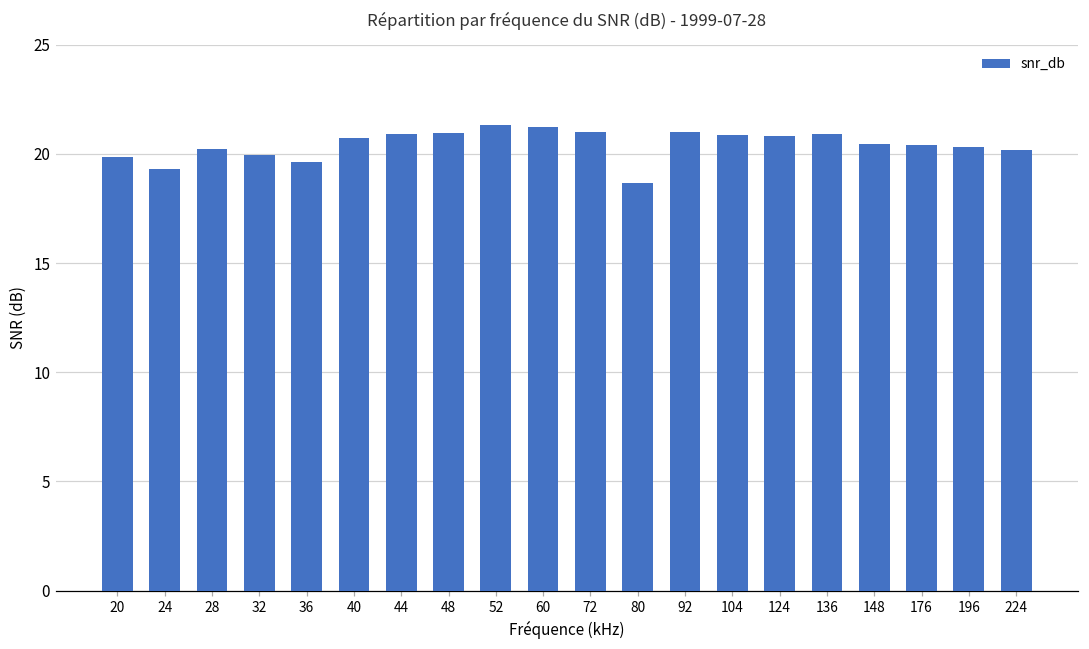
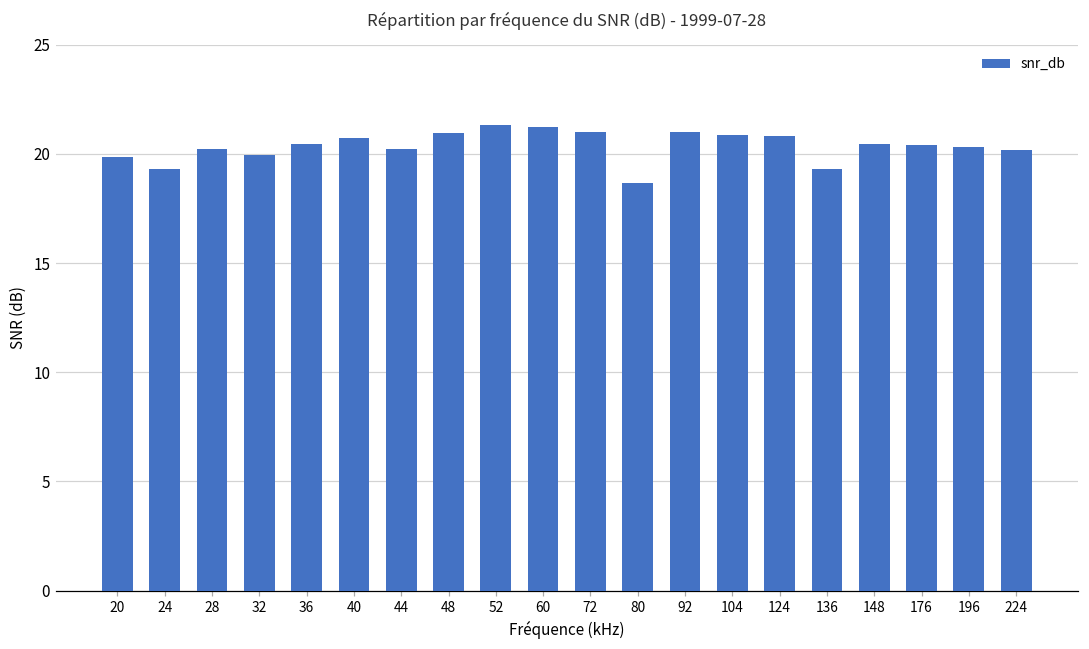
  {
    "20": 19.8,
    "24": 19.3,
    "28": 20.2,
    "32": 19.9,
-   "36": 19.6,
+   "36": 20.5,
    "40": 20.7,
-   "44": 20.9,
+   "44": 20.2,
    "48": 21.0,
    "52": 21.3,
    "60": 21.2,
    "72": 21.0,
    "80": 18.7,
    "92": 21.0,
    "104": 20.9,
    "124": 20.8,
-   "136": 20.9,
+   "136": 19.3,
    "148": 20.5,
    "176": 20.4,
    "196": 20.3,
    "224": 20.2
  }
